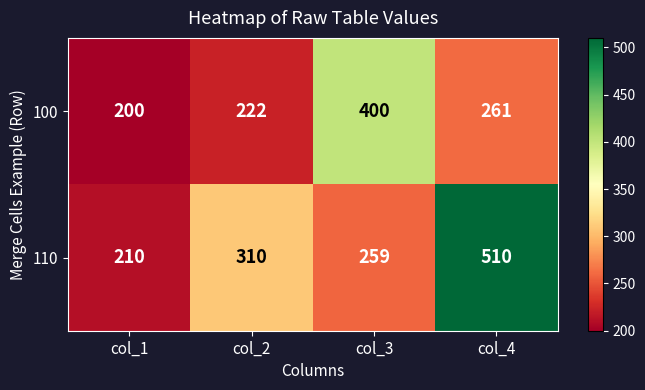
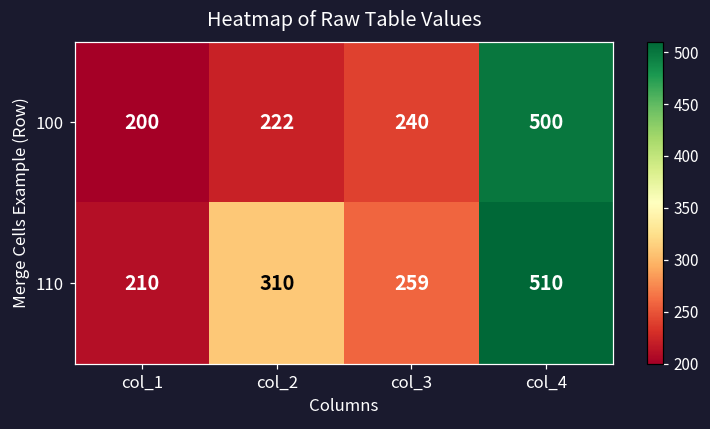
  {
    "100": {
      "col_1": 200,
      "col_2": 222,
-     "col_3": 400,
-     "col_4": 261
+     "col_3": 240,
+     "col_4": 500
    },
    "110": {
      "col_1": 210,
      "col_2": 310,
      "col_3": 259,
      "col_4": 510
    }
  }
